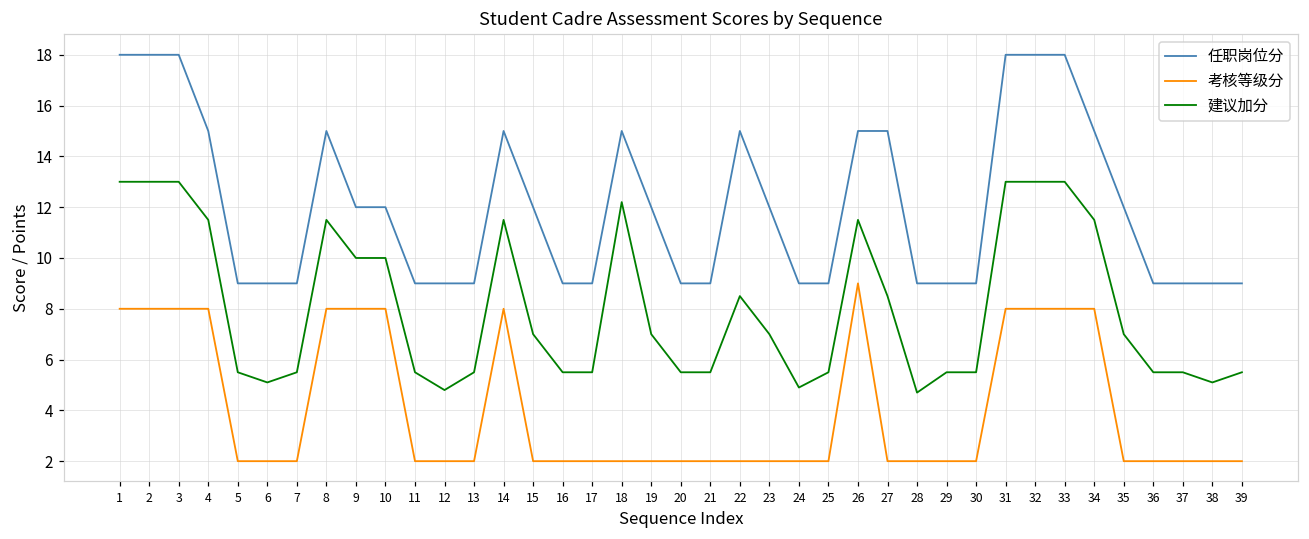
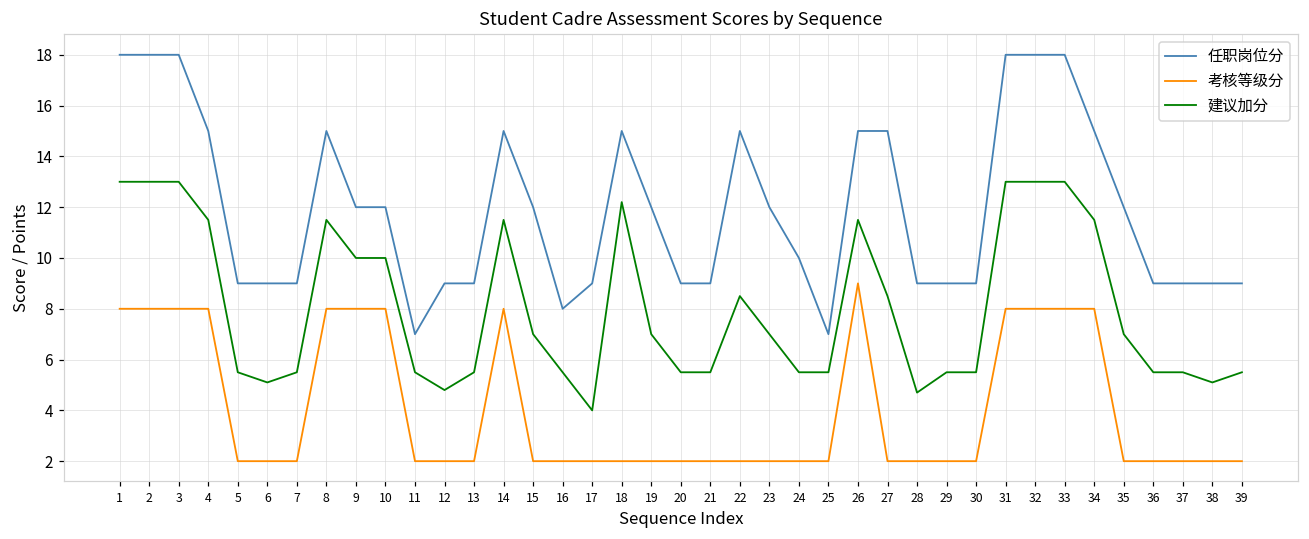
  {
    "任职岗位分": {
      "1": 18,
      "2": 18,
      "3": 18,
      "4": 15,
      "5": 9,
      "6": 9,
      "7": 9,
      "8": 15,
      "9": 12,
      "10": 12,
-     "11": 9,
+     "11": 7,
      "12": 9,
      "13": 9,
      "14": 15,
      "15": 12,
-     "16": 9,
+     "16": 8,
      "17": 9,
      "18": 15,
      "19": 12,
      "20": 9,
      "21": 9,
      "22": 15,
      "23": 12,
-     "24": 9,
-     "25": 9,
+     "24": 10,
+     "25": 7,
      "26": 15,
      "27": 15,
      "28": 9,
      "29": 9,
      "30": 9,
      "31": 18,
      "32": 18,
      "33": 18,
      "34": 15,
      "35": 12,
      "36": 9,
      "37": 9,
      "38": 9,
      "39": 9
    },
    "考核等级分": {
      "1": 8.0,
      "2": 8.0,
      "3": 8.0,
      "4": 8.0,
      "5": 2.0,
      "6": 2.0,
      "7": 2.0,
      "8": 8.0,
      "9": 8.0,
      "10": 8.0,
      "11": 2.0,
      "12": 2.0,
      "13": 2.0,
      "14": 8.0,
      "15": 2.0,
      "16": 2.0,
      "17": 2.0,
      "18": 2.0,
      "19": 2.0,
      "20": 2.0,
      "21": 2.0,
      "22": 2.0,
      "23": 2.0,
      "24": 2.0,
      "25": 2.0,
      "26": 9.0,
      "27": 2.0,
      "28": 2.0,
      "29": 2.0,
      "30": 2.0,
      "31": 8.0,
      "32": 8.0,
      "33": 8.0,
      "34": 8.0,
      "35": 2.0,
      "36": 2.0,
      "37": 2.0,
      "38": 2.0,
      "39": 2.0
    },
    "建议加分": {
      "1": 13.0,
      "2": 13.0,
      "3": 13.0,
      "4": 11.5,
      "5": 5.5,
      "6": 5.1,
      "7": 5.5,
      "8": 11.5,
      "9": 10.0,
      "10": 10.0,
      "11": 5.5,
      "12": 4.8,
      "13": 5.5,
      "14": 11.5,
      "15": 7.0,
      "16": 5.5,
-     "17": 5.5,
+     "17": 4.0,
      "18": 12.2,
      "19": 7.0,
      "20": 5.5,
      "21": 5.5,
      "22": 8.5,
      "23": 7.0,
-     "24": 4.9,
+     "24": 5.5,
      "25": 5.5,
      "26": 11.5,
      "27": 8.5,
      "28": 4.7,
      "29": 5.5,
      "30": 5.5,
      "31": 13.0,
      "32": 13.0,
      "33": 13.0,
      "34": 11.5,
      "35": 7.0,
      "36": 5.5,
      "37": 5.5,
      "38": 5.1,
      "39": 5.5
    }
  }
